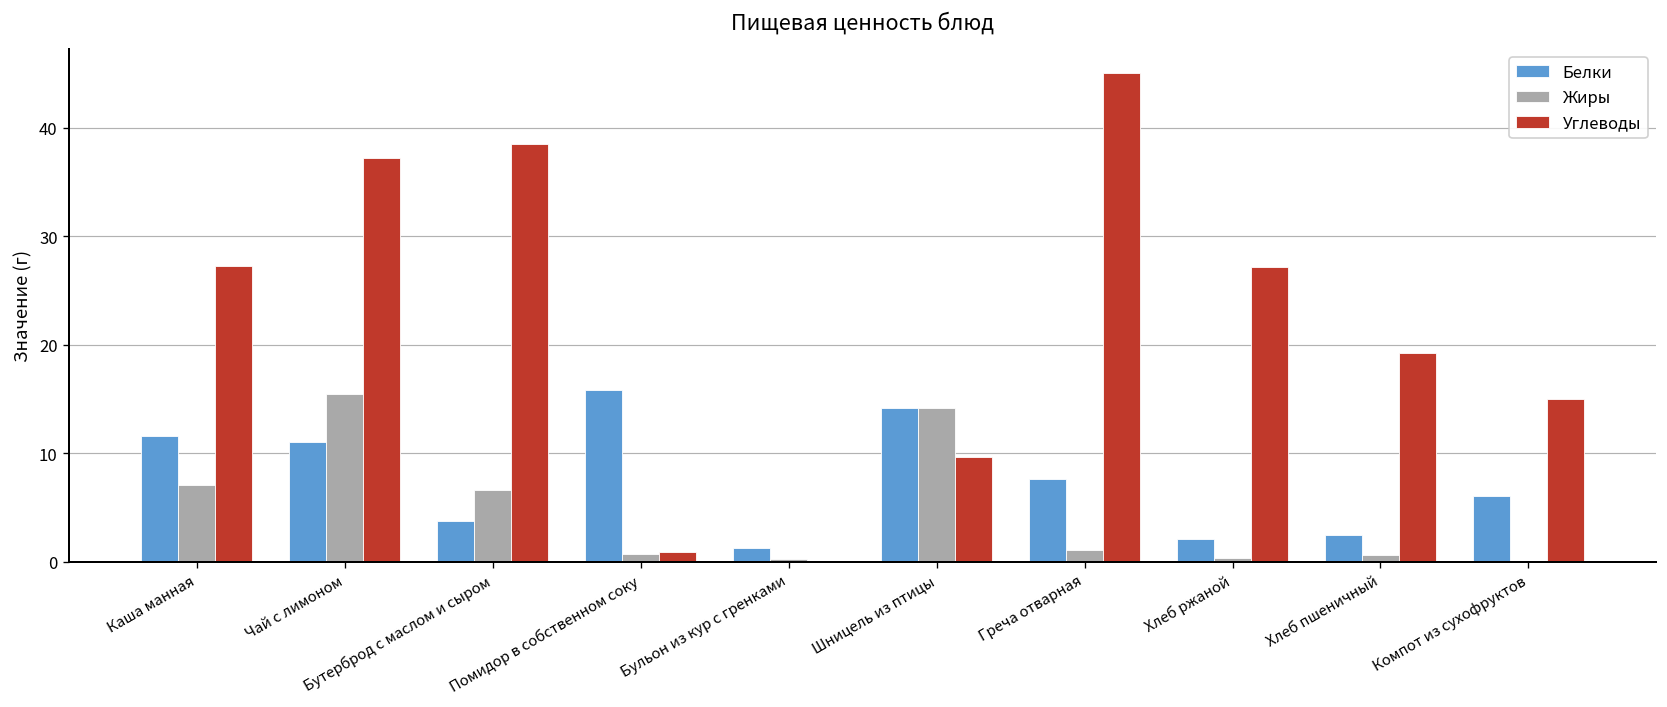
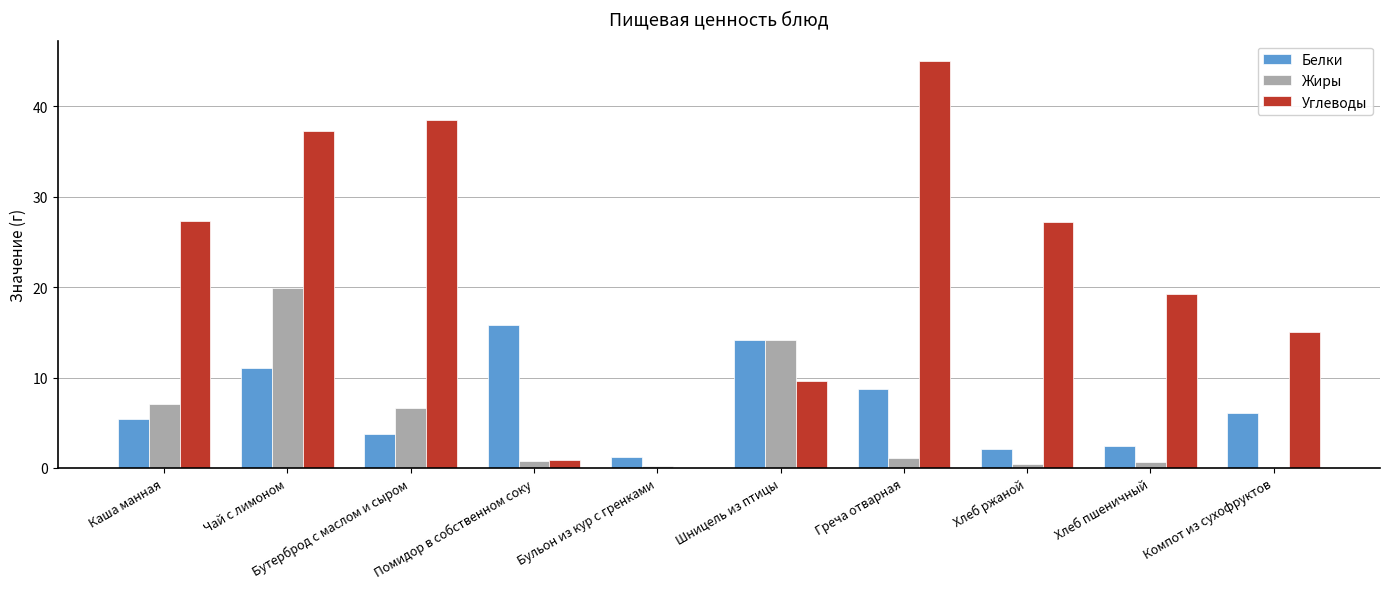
  {
    "Белки": {
-     "Каша манная": 12,
+     "Каша манная": 5,
      "Чай с лимоном": 11,
      "Бутерброд с маслом и сыром": 4,
      "Помидор в собственном соку": 16,
      "Бульон из кур с гренками": 1,
      "Шницель из птицы": 14,
-     "Греча отварная": 8,
+     "Греча отварная": 9,
      "Хлеб ржаной": 2,
      "Хлеб пшеничный": 2,
      "Компот из сухофруктов": 6
    },
    "Жиры": {
      "Каша манная": 7,
-     "Чай с лимоном": 15,
+     "Чай с лимоном": 20,
      "Бутерброд с маслом и сыром": 7,
      "Помидор в собственном соку": 1,
      "Шницель из птицы": 14,
      "Греча отварная": 1,
      "Хлеб ржаной": 0,
      "Хлеб пшеничный": 1,
      "Компот из сухофруктов": 0
    },
    "Углеводы": {
      "Каша манная": 27,
      "Чай с лимоном": 37,
      "Бутерброд с маслом и сыром": 39,
      "Помидор в собственном соку": 1,
      "Бульон из кур с гренками": 0,
      "Шницель из птицы": 10,
      "Греча отварная": 45,
      "Хлеб ржаной": 27,
      "Хлеб пшеничный": 19,
      "Компот из сухофруктов": 15
    }
  }
